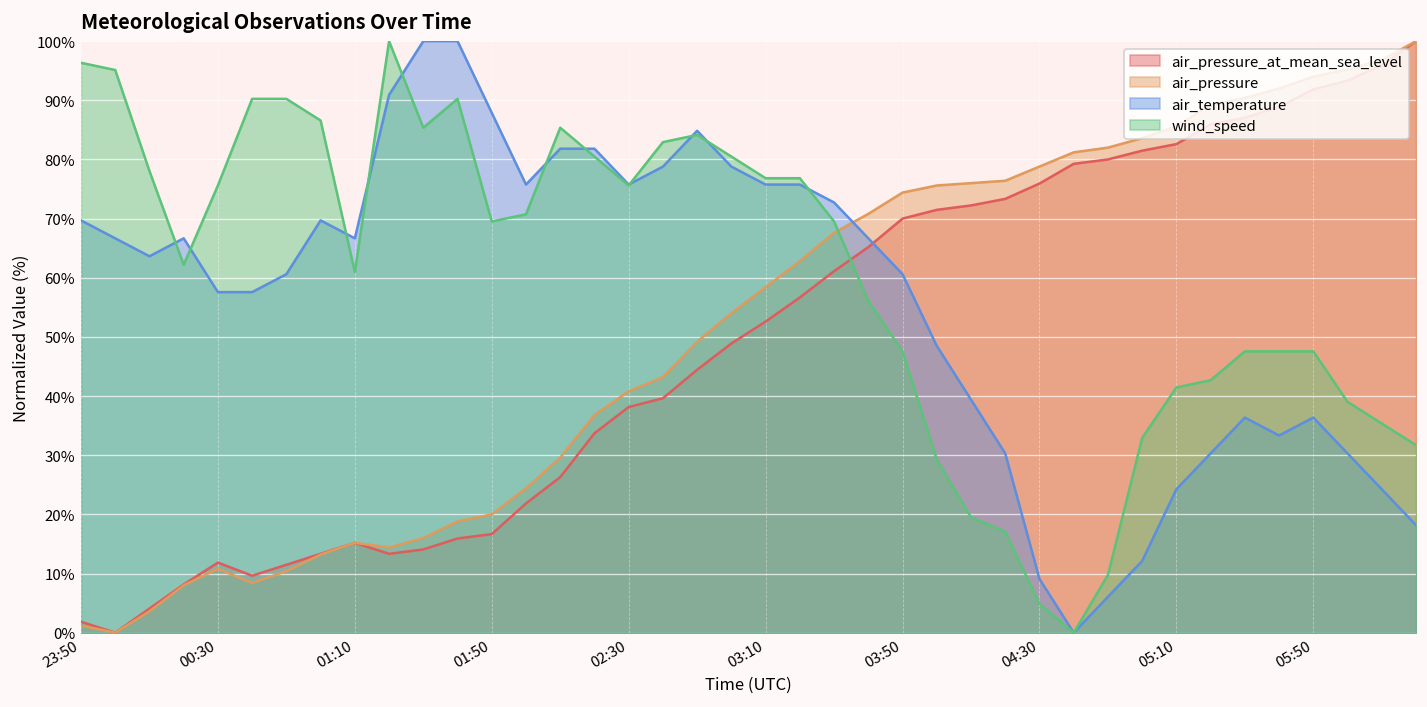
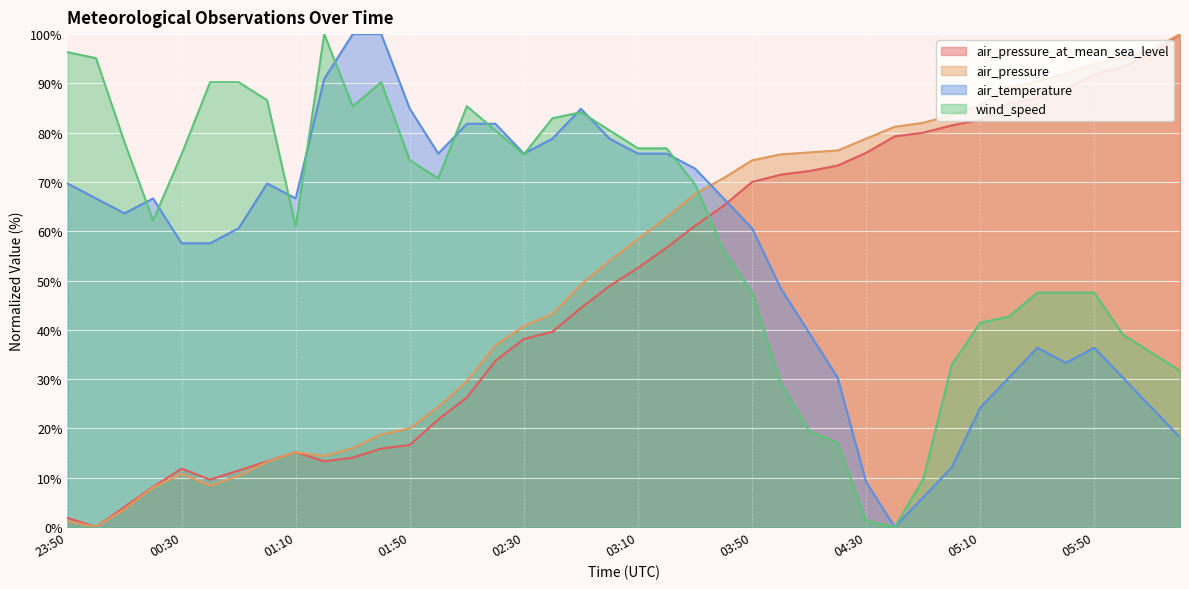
  {
    "air_temperature": {
      "23:50": "70%",
      "00:30": "58%",
      "01:10": "67%",
-     "01:50": "88%",
+     "01:50": "85%",
      "03:10": "76%",
      "03:50": "61%",
      "04:30": "9%",
      "05:10": "24%",
      "05:50": "36%"
    },
    "wind_speed": {
      "23:50": "96%",
      "00:30": "76%",
      "01:10": "61%",
-     "01:50": "70%",
+     "01:50": "74%",
      "03:10": "77%",
      "03:50": "48%",
-     "04:30": "5%",
+     "04:30": "1%",
      "05:10": "41%",
      "05:50": "48%"
    }
  }
